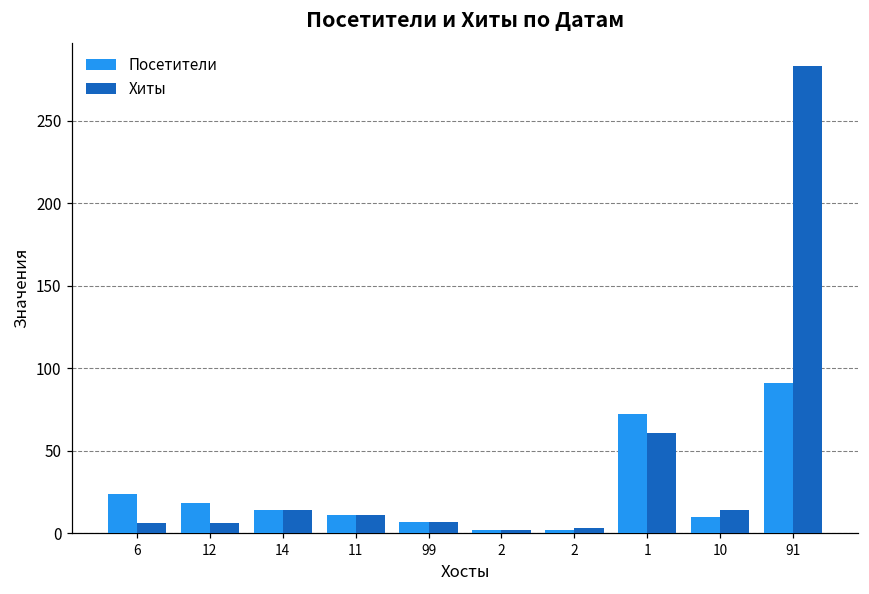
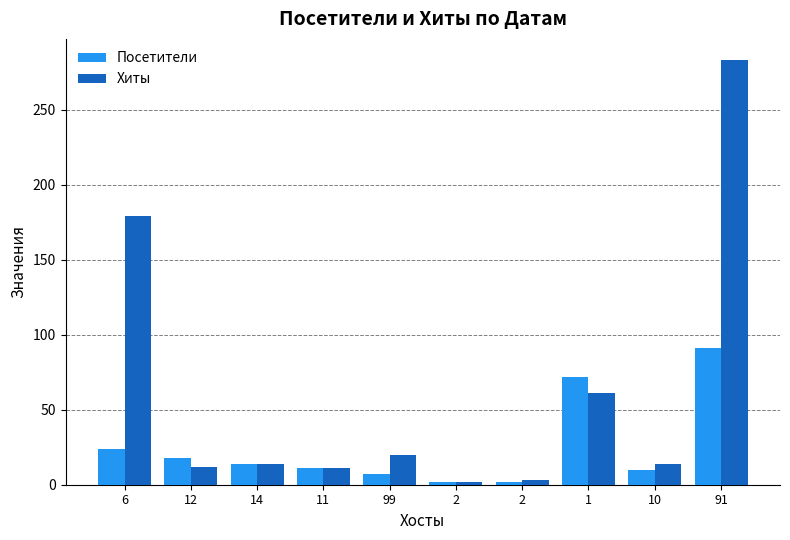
  {
    "Посетители": {
      "6": 24,
      "12": 18,
      "14": 14,
      "11": 11,
      "99": 7,
      "1": 72,
      "10": 10,
      "91": 91
    },
    "Хиты": {
-     "6": 6,
-     "12": 6,
+     "6": 179,
+     "12": 12,
      "14": 14,
      "11": 11,
-     "99": 7,
+     "99": 20,
      "1": 61,
      "10": 14,
      "91": 283
    }
  }
